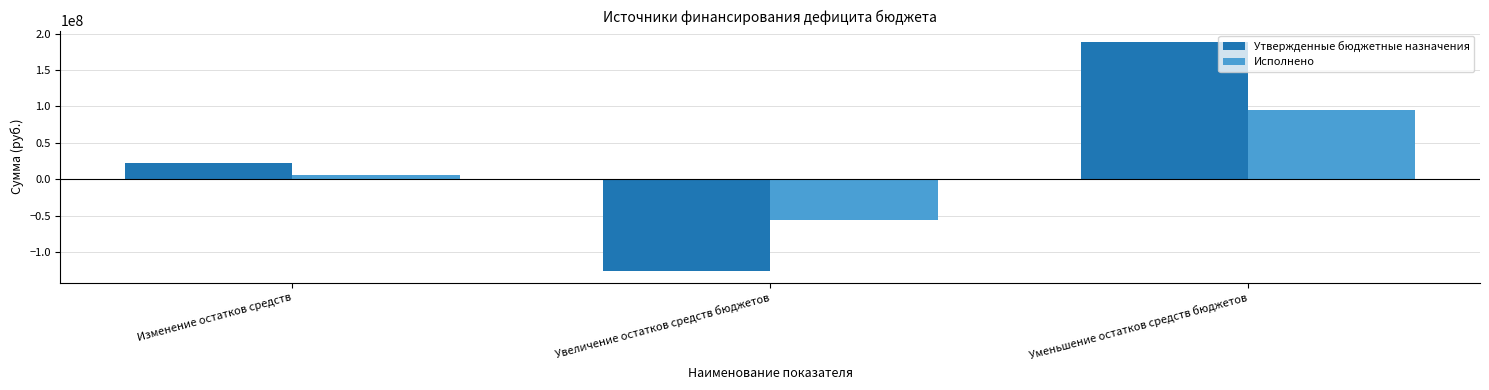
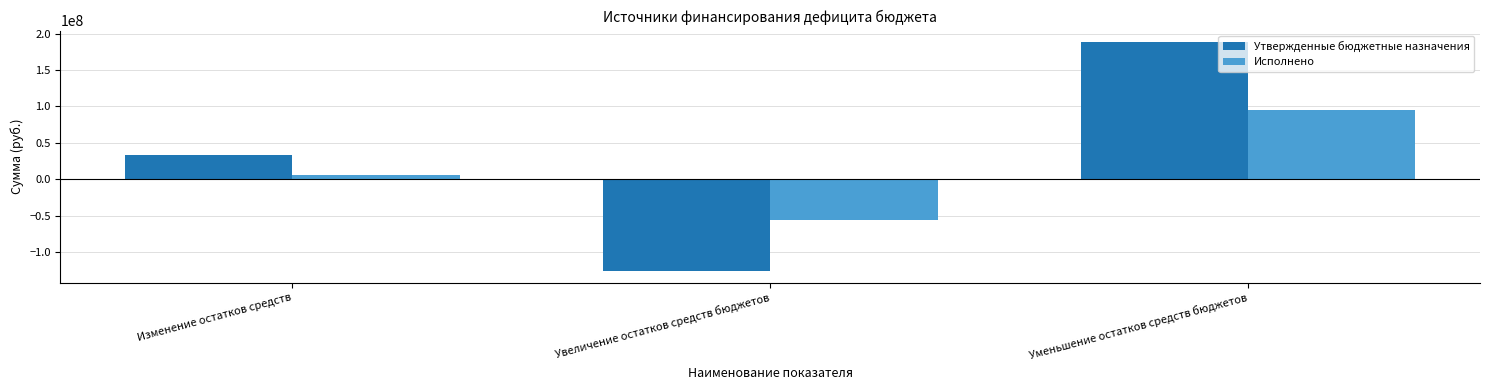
  {
    "Утвержденные бюджетные назначения": {
-     "Изменение остатков средств": 20000000,
+     "Изменение остатков средств": 30000000,
      "Увеличение остатков средств бюджетов": -130000000,
      "Уменьшение остатков средств бюджетов": 190000000
    },
    "Исполнено": {
      "Изменение остатков средств": 10000000,
      "Увеличение остатков средств бюджетов": -60000000,
      "Уменьшение остатков средств бюджетов": 100000000
    }
  }
